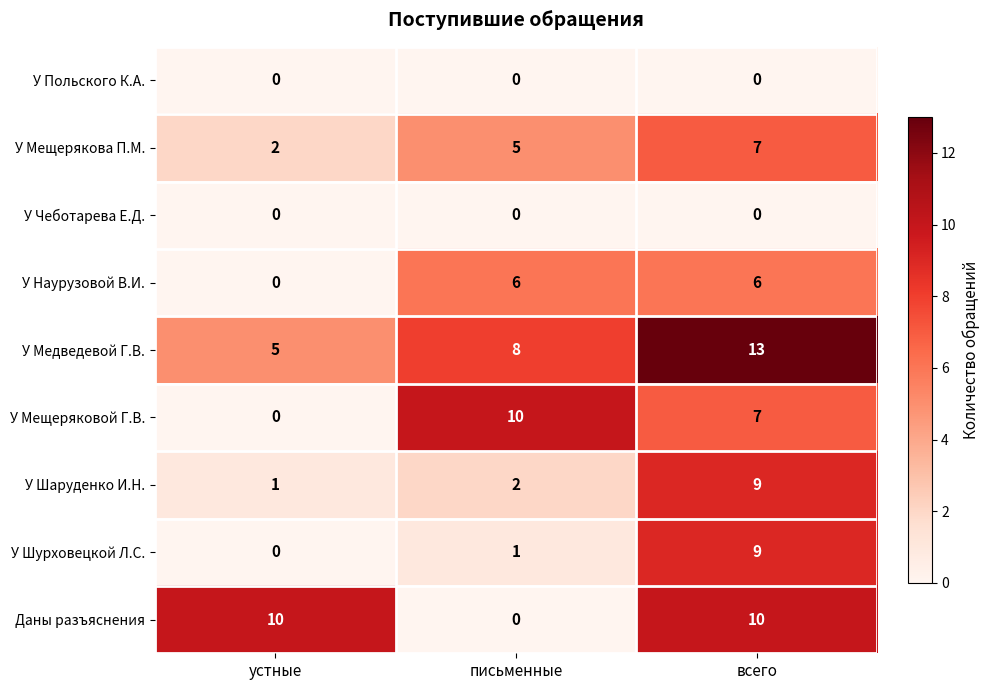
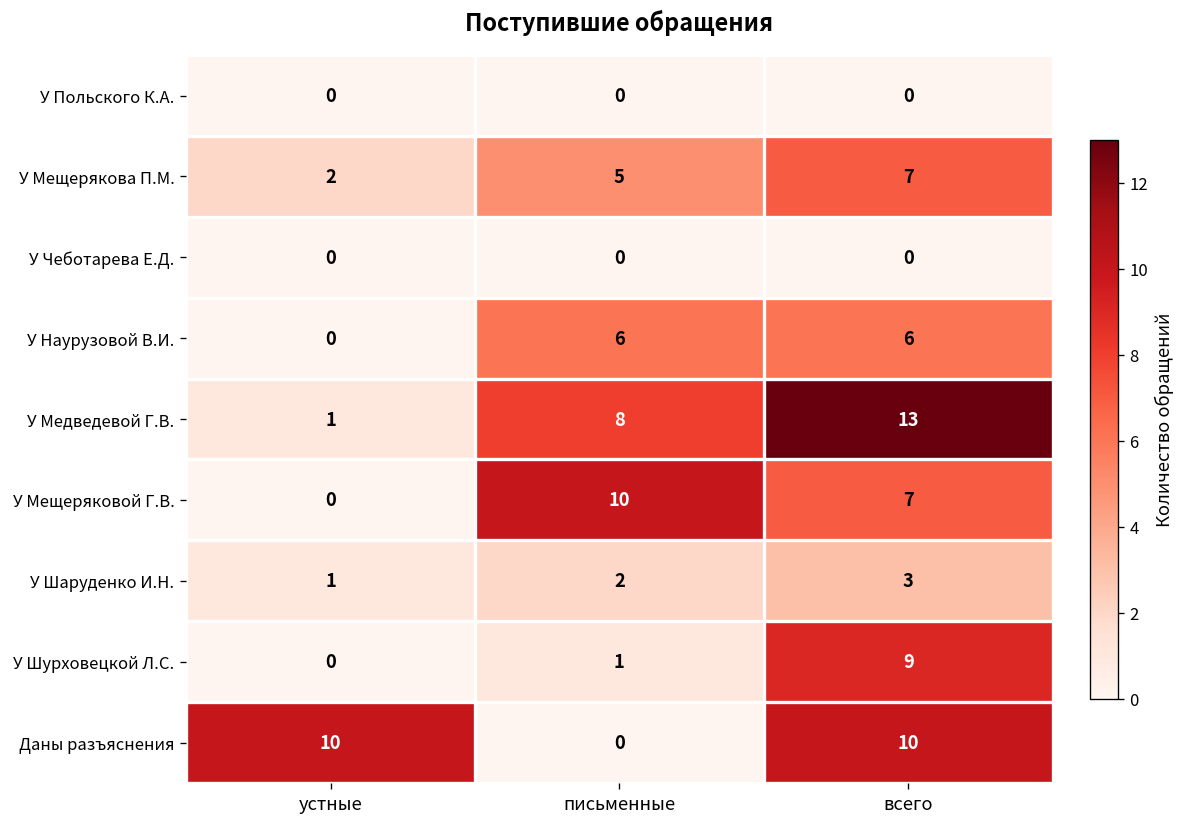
  {
    "У Польского К.А.": {
      "устные": 0,
      "письменные": 0,
      "всего": 0
    },
    "У Мещерякова П.М.": {
      "устные": 2,
      "письменные": 5,
      "всего": 7
    },
    "У Чеботарева Е.Д.": {
      "устные": 0,
      "письменные": 0,
      "всего": 0
    },
    "У Наурузовой В.И.": {
      "устные": 0,
      "письменные": 6,
      "всего": 6
    },
    "У Медведевой Г.В.": {
-     "устные": 5,
+     "устные": 1,
      "письменные": 8,
      "всего": 13
    },
    "У Мещеряковой Г.В.": {
      "устные": 0,
      "письменные": 10,
      "всего": 7
    },
    "У Шаруденко И.Н.": {
      "устные": 1,
      "письменные": 2,
-     "всего": 9
+     "всего": 3
    },
    "У Шурховецкой Л.С.": {
      "устные": 0,
      "письменные": 1,
      "всего": 9
    },
    "Даны разъяснения": {
      "устные": 10,
      "письменные": 0,
      "всего": 10
    }
  }
